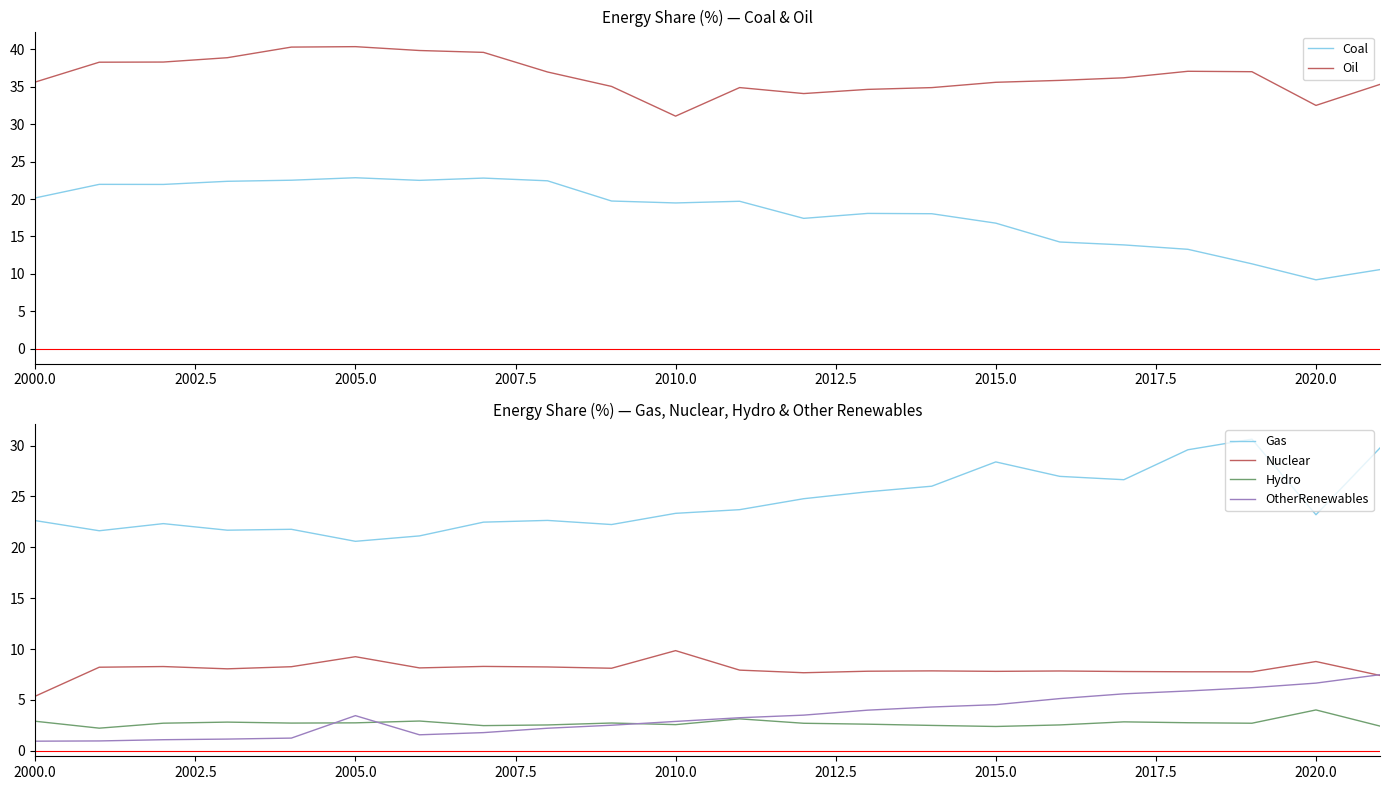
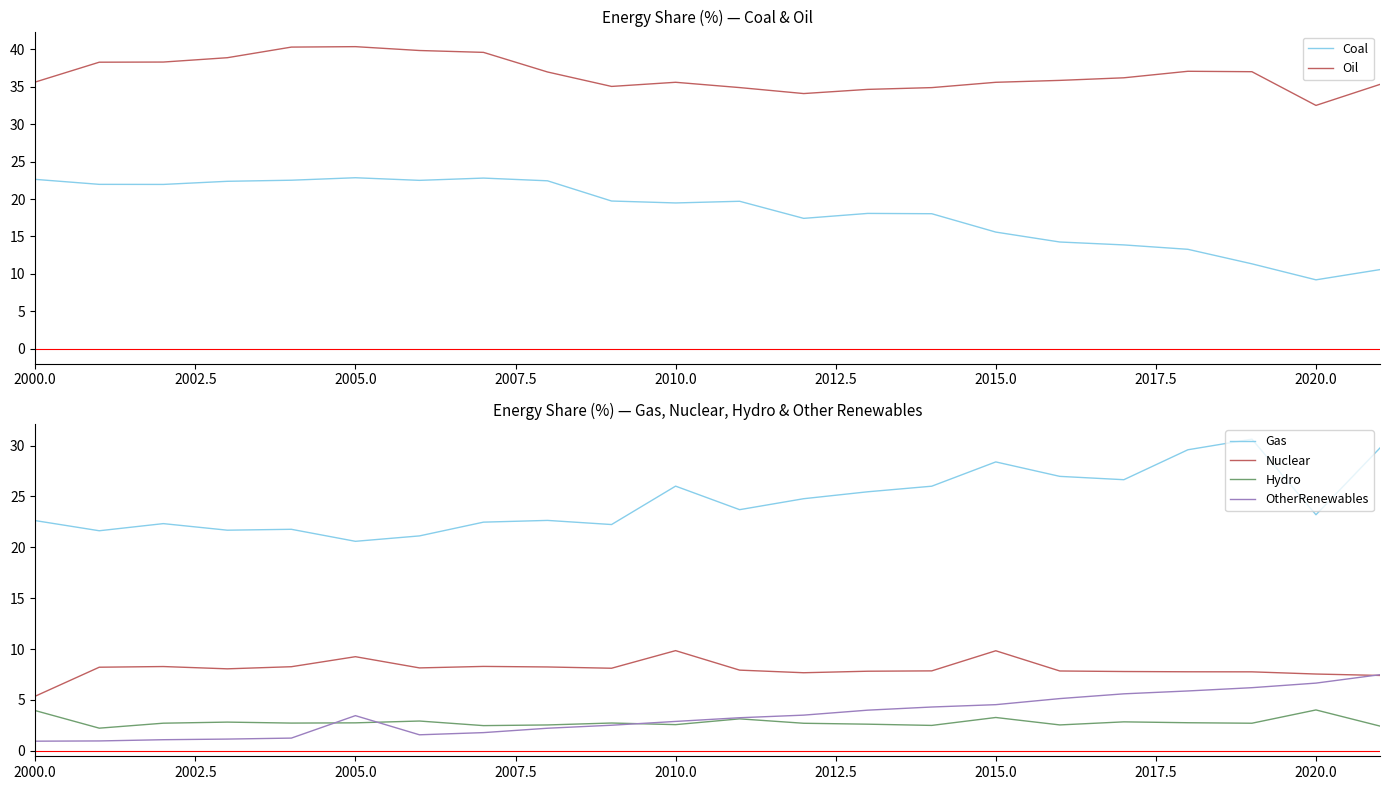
  {
    "Energy Share (%) — Coal & Oil": {
      "Coal": {
-       "2000.0": 20,
+       "2000.0": 23,
        "2005.0": 23,
        "2010.0": 19,
-       "2015.0": 17,
+       "2015.0": 16,
        "2020.0": 9
      },
      "Oil": {
        "2000.0": 36,
        "2005.0": 40,
-       "2010.0": 31,
+       "2010.0": 36,
        "2015.0": 36,
        "2020.0": 33
      }
    },
    "Energy Share (%) — Gas, Nuclear, Hydro & Other Renewables": {
      "Gas": {
        "2000.0": 22.6,
        "2005.0": 20.6,
-       "2010.0": 23.3,
+       "2010.0": 26.0,
        "2015.0": 28.4,
        "2020.0": 23.2
      },
      "Nuclear": {
        "2000.0": 5.4,
        "2005.0": 9.2,
        "2010.0": 9.8,
-       "2015.0": 7.8,
-       "2020.0": 8.8
+       "2015.0": 9.8,
+       "2020.0": 7.5
      },
      "Hydro": {
-       "2000.0": 2.9,
+       "2000.0": 4.0,
        "2005.0": 2.7,
        "2010.0": 2.6,
-       "2015.0": 2.4,
+       "2015.0": 3.3,
        "2020.0": 4.0
      },
      "OtherRenewables": {
        "2000.0": 0.9,
        "2005.0": 3.5,
        "2010.0": 2.9,
        "2015.0": 4.5,
        "2020.0": 6.7
      }
    }
  }
